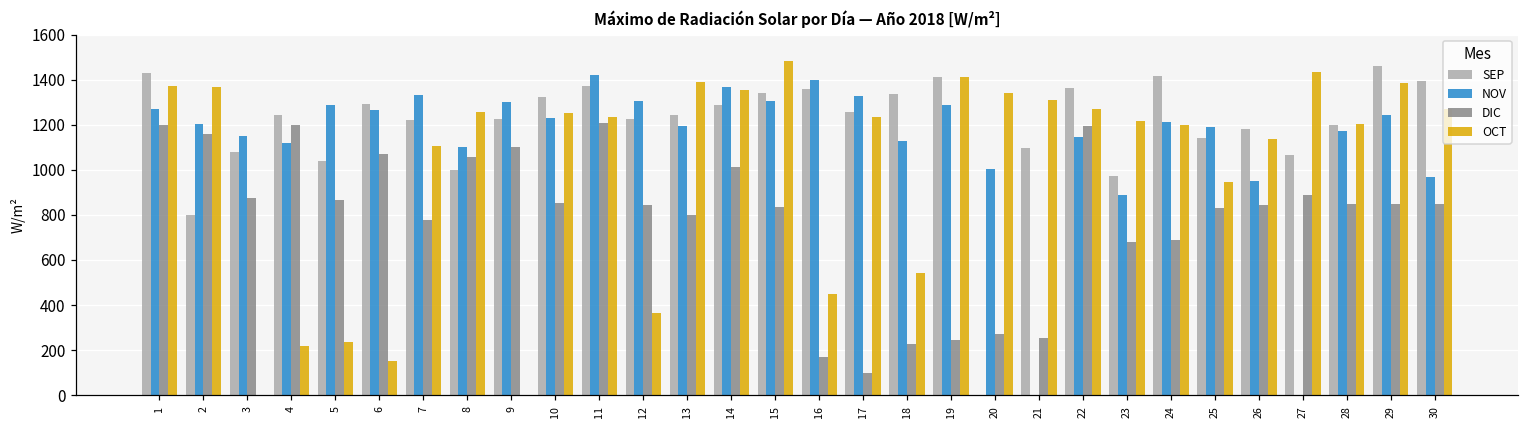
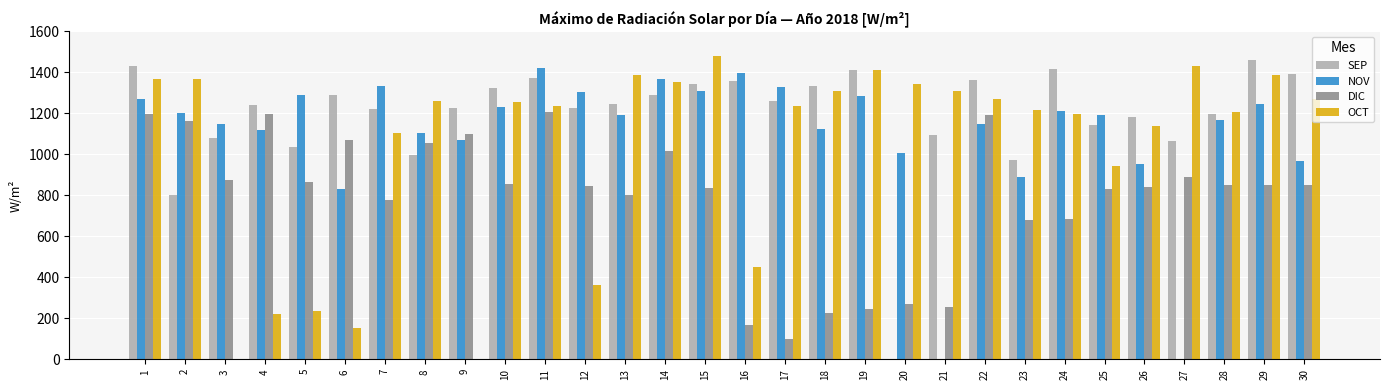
  {
    "NOV": {
      "1": 1270,
      "2": 1200,
      "3": 1150,
      "4": 1120,
      "5": 1290,
-     "6": 1270,
+     "6": 830,
      "7": 1330,
      "8": 1100,
-     "9": 1300,
+     "9": 1070,
      "10": 1230,
      "11": 1420,
      "12": 1310,
      "13": 1190,
      "14": 1370,
      "15": 1310,
      "16": 1400,
      "17": 1330,
      "18": 1130,
      "19": 1290,
      "20": 1010,
      "22": 1150,
      "23": 890,
      "24": 1210,
      "25": 1190,
      "26": 950,
      "28": 1170,
      "29": 1250,
      "30": 970
    },
    "OCT": {
      "1": 1370,
      "2": 1370,
      "4": 220,
      "5": 230,
      "6": 150,
      "7": 1110,
      "8": 1260,
      "10": 1250,
      "11": 1240,
      "12": 360,
      "13": 1390,
      "14": 1360,
      "15": 1480,
      "16": 450,
      "17": 1240,
-     "18": 540,
+     "18": 1310,
      "19": 1410,
      "20": 1340,
      "21": 1310,
      "22": 1270,
      "23": 1220,
      "24": 1200,
      "25": 950,
      "26": 1140,
      "27": 1430,
      "28": 1200,
      "29": 1390
    }
  }
